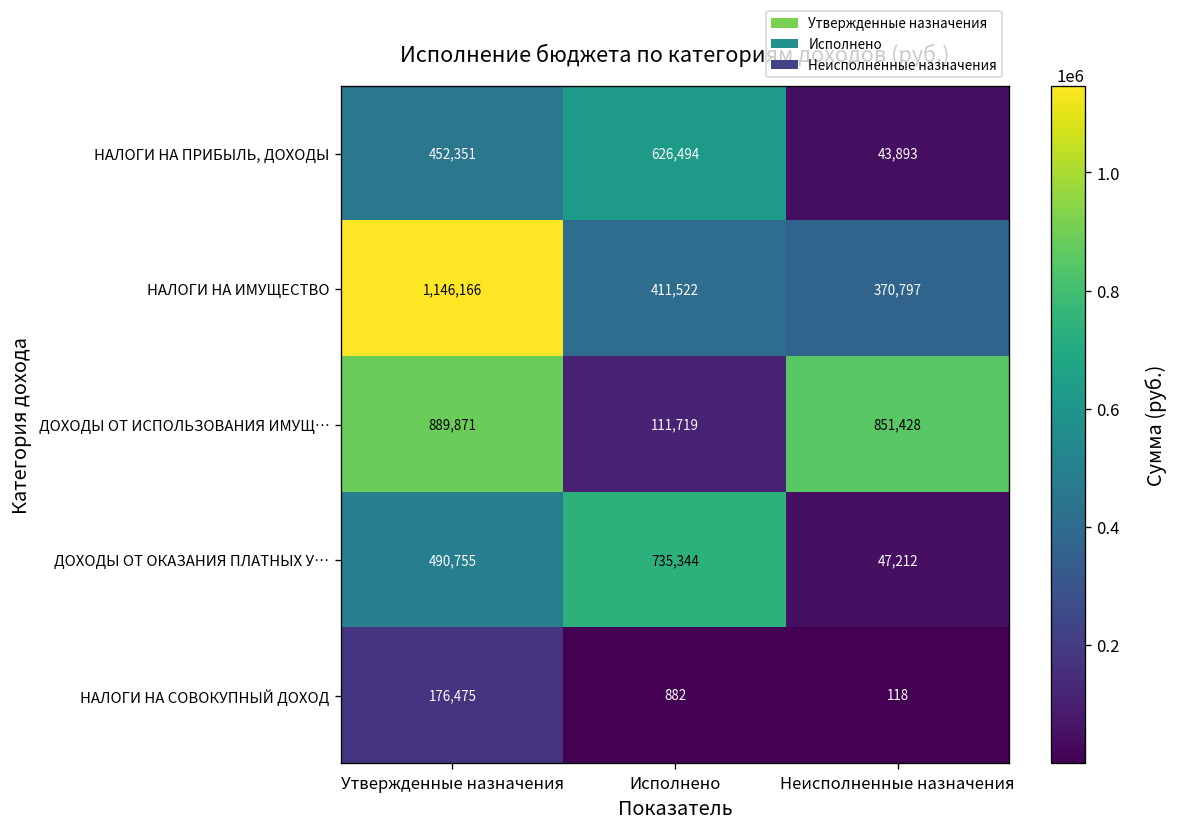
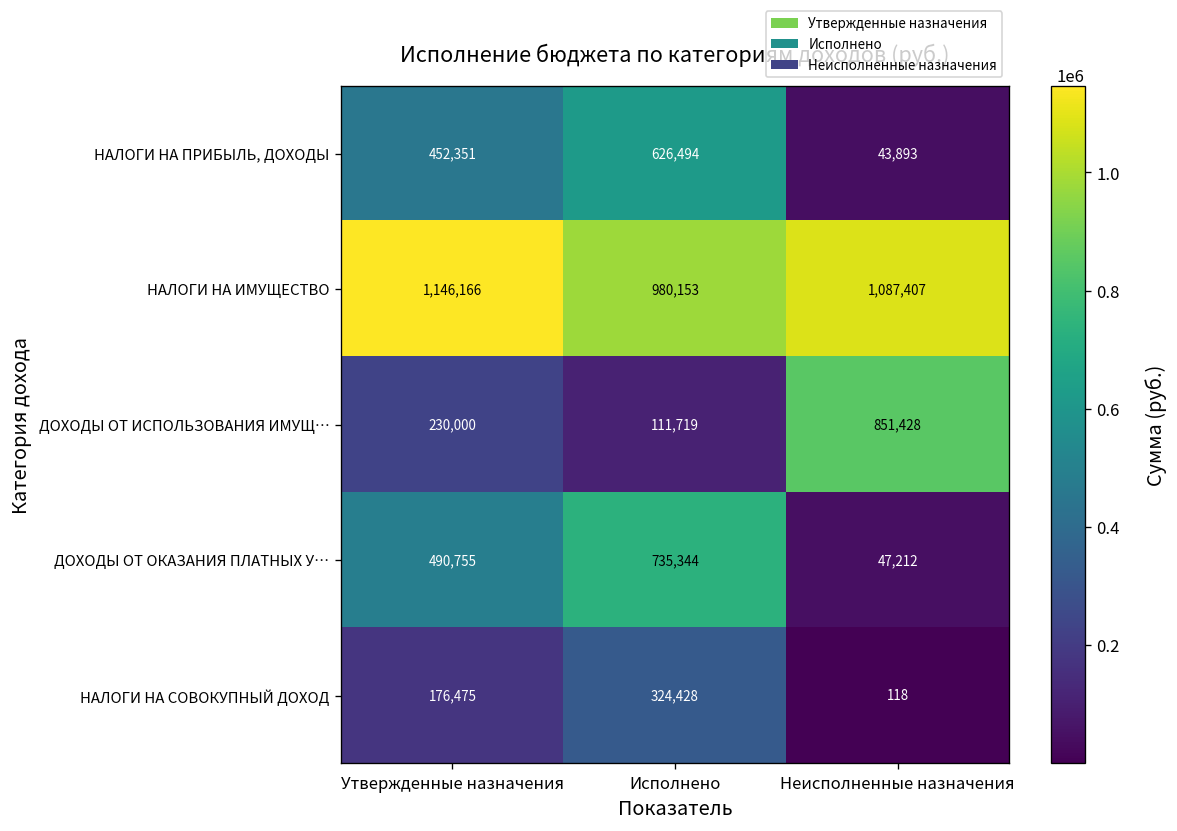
  {
    "НАЛОГИ НА ПРИБЫЛЬ, ДОХОДЫ": {
      "Утвержденные назначения": "452,351",
      "Исполнено": "626,494",
      "Неисполненные назначения": "43,893"
    },
    "НАЛОГИ НА ИМУЩЕСТВО": {
      "Утвержденные назначения": "1,146,166",
-     "Исполнено": "411,522",
-     "Неисполненные назначения": "370,797"
+     "Исполнено": "980,153",
+     "Неисполненные назначения": "1,087,407"
    },
    "ДОХОДЫ ОТ ИСПОЛЬЗОВАНИЯ ИМУЩ…": {
-     "Утвержденные назначения": "889,871",
+     "Утвержденные назначения": "230,000",
      "Исполнено": "111,719",
      "Неисполненные назначения": "851,428"
    },
    "ДОХОДЫ ОТ ОКАЗАНИЯ ПЛАТНЫХ У…": {
      "Утвержденные назначения": "490,755",
      "Исполнено": "735,344",
      "Неисполненные назначения": "47,212"
    },
    "НАЛОГИ НА СОВОКУПНЫЙ ДОХОД": {
      "Утвержденные назначения": "176,475",
-     "Исполнено": "882",
+     "Исполнено": "324,428",
      "Неисполненные назначения": "118"
    }
  }
